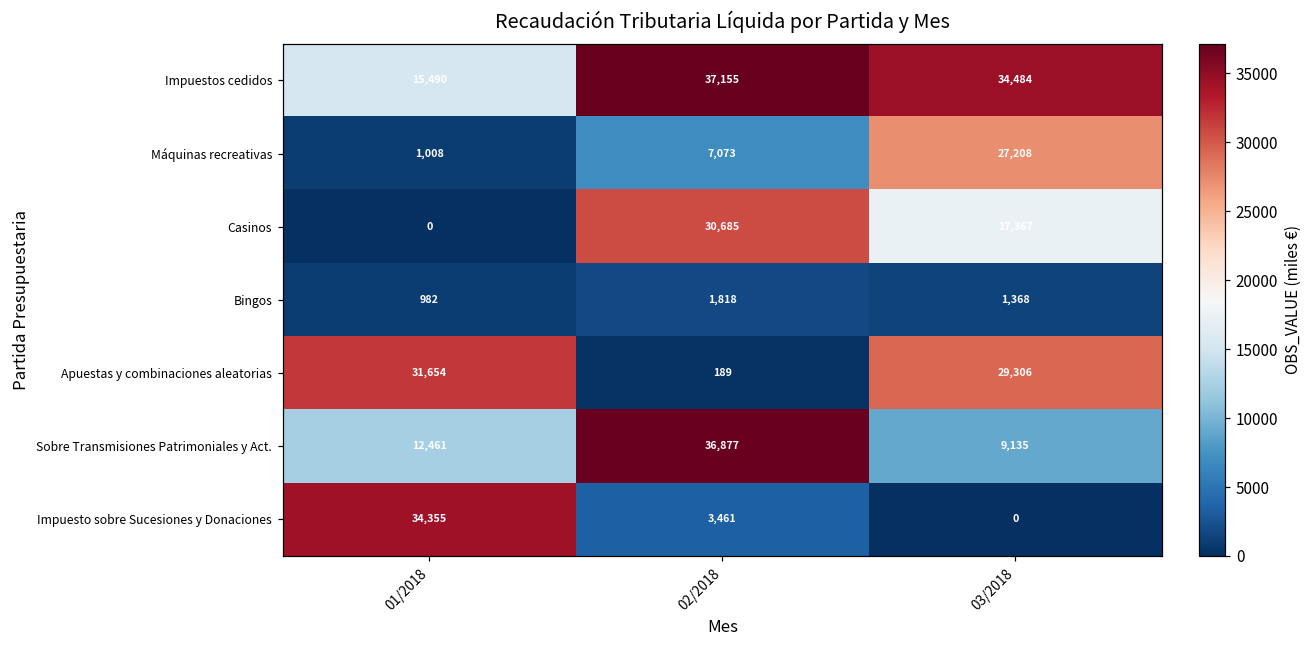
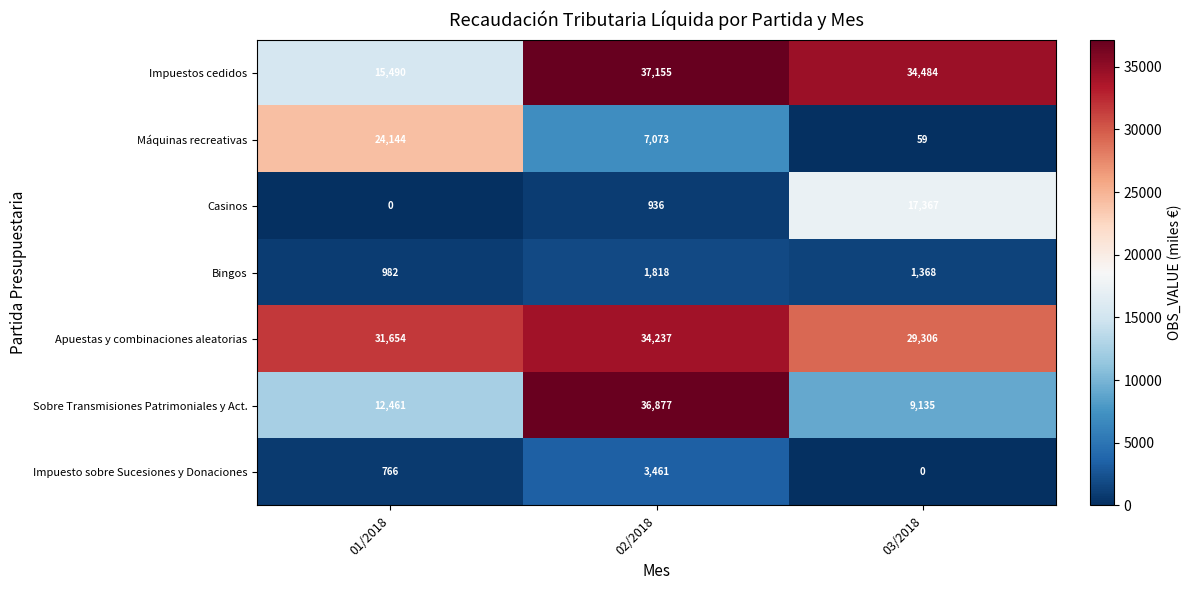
  {
    "Impuestos cedidos": {
      "02/2018": "37,155",
      "03/2018": "34,484"
    },
    "Máquinas recreativas": {
-     "01/2018": "1,008",
+     "01/2018": "24,144",
      "02/2018": "7,073",
-     "03/2018": "27,208"
+     "03/2018": "59"
    },
    "Casinos": {
      "01/2018": "0",
-     "02/2018": "30,685"
+     "02/2018": "936"
    },
    "Bingos": {
      "01/2018": "982",
      "02/2018": "1,818",
      "03/2018": "1,368"
    },
    "Apuestas y combinaciones aleatorias": {
      "01/2018": "31,654",
-     "02/2018": "189",
+     "02/2018": "34,237",
      "03/2018": "29,306"
    },
    "Sobre Transmisiones Patrimoniales y Act.": {
      "01/2018": "12,461",
      "02/2018": "36,877",
      "03/2018": "9,135"
    },
    "Impuesto sobre Sucesiones y Donaciones": {
-     "01/2018": "34,355",
+     "01/2018": "766",
      "02/2018": "3,461",
      "03/2018": "0"
    }
  }
